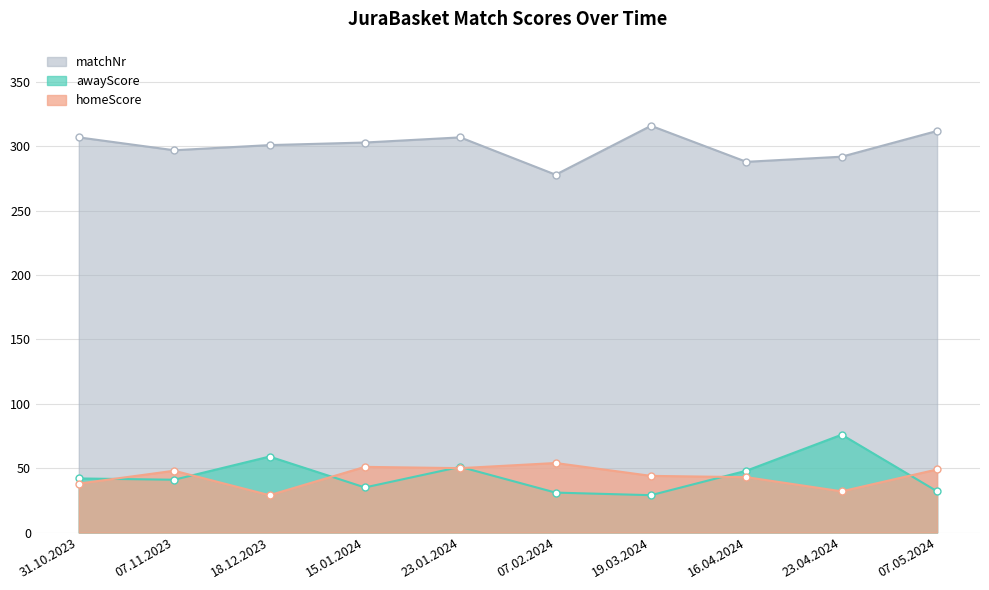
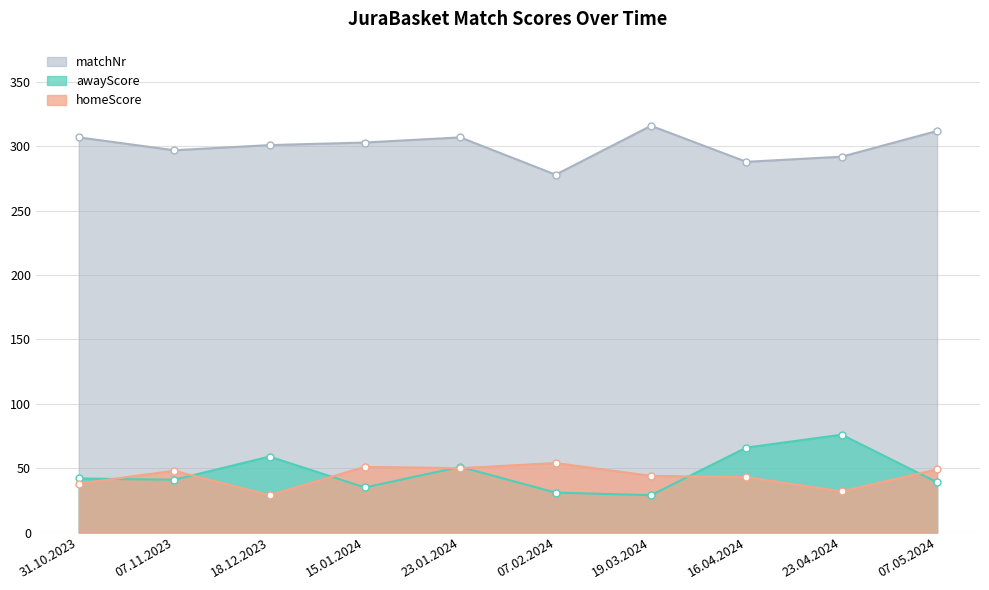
  {
    "matchNr": {
      "31.10.2023": 307,
      "07.11.2023": 297,
      "18.12.2023": 301,
      "15.01.2024": 303,
      "23.01.2024": 307,
      "07.02.2024": 278,
      "19.03.2024": 316,
      "16.04.2024": 288,
      "23.04.2024": 292,
      "07.05.2024": 312
    },
    "awayScore": {
      "31.10.2023": 42,
      "07.11.2023": 41,
      "18.12.2023": 59,
      "15.01.2024": 35,
      "07.02.2024": 31,
      "19.03.2024": 29,
-     "16.04.2024": 48,
+     "16.04.2024": 66,
      "23.04.2024": 76,
-     "07.05.2024": 32
+     "07.05.2024": 39
    },
    "homeScore": {
      "31.10.2023": 38,
      "07.11.2023": 48,
      "18.12.2023": 29,
      "15.01.2024": 51,
      "07.02.2024": 54,
      "19.03.2024": 44,
      "16.04.2024": 43,
      "23.04.2024": 32,
      "07.05.2024": 49
    }
  }
